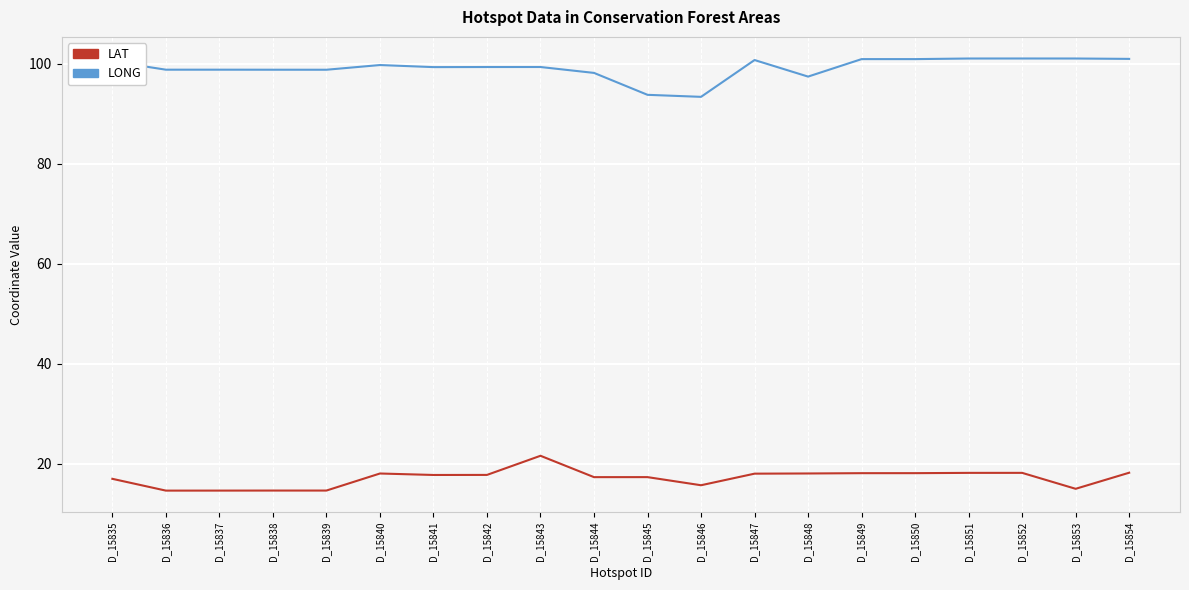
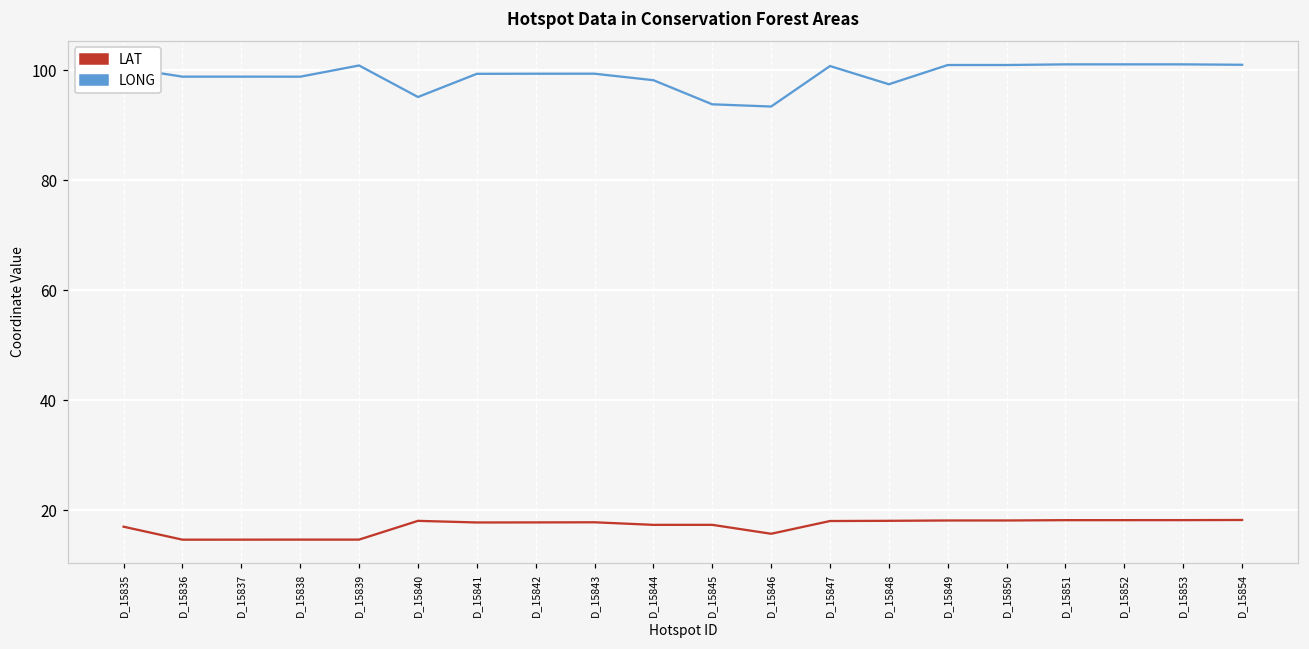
  {
    "LAT": {
      "D_15835": 17,
      "D_15836": 15,
      "D_15837": 15,
      "D_15838": 15,
      "D_15839": 15,
      "D_15840": 18,
      "D_15841": 18,
      "D_15842": 18,
-     "D_15843": 22,
+     "D_15843": 18,
      "D_15844": 17,
      "D_15845": 17,
      "D_15846": 16,
      "D_15847": 18,
      "D_15848": 18,
      "D_15849": 18,
      "D_15850": 18,
      "D_15851": 18,
      "D_15852": 18,
-     "D_15853": 15,
+     "D_15853": 18,
      "D_15854": 18
    },
    "LONG": {
      "D_15836": 99,
      "D_15837": 99,
      "D_15838": 99,
-     "D_15839": 99,
-     "D_15840": 100,
+     "D_15839": 101,
+     "D_15840": 95,
      "D_15841": 99,
      "D_15842": 99,
      "D_15843": 99,
      "D_15844": 98,
      "D_15845": 94,
      "D_15846": 93,
      "D_15847": 101,
      "D_15848": 97,
      "D_15849": 101,
      "D_15850": 101,
      "D_15851": 101,
      "D_15852": 101,
      "D_15853": 101,
      "D_15854": 101
    }
  }
